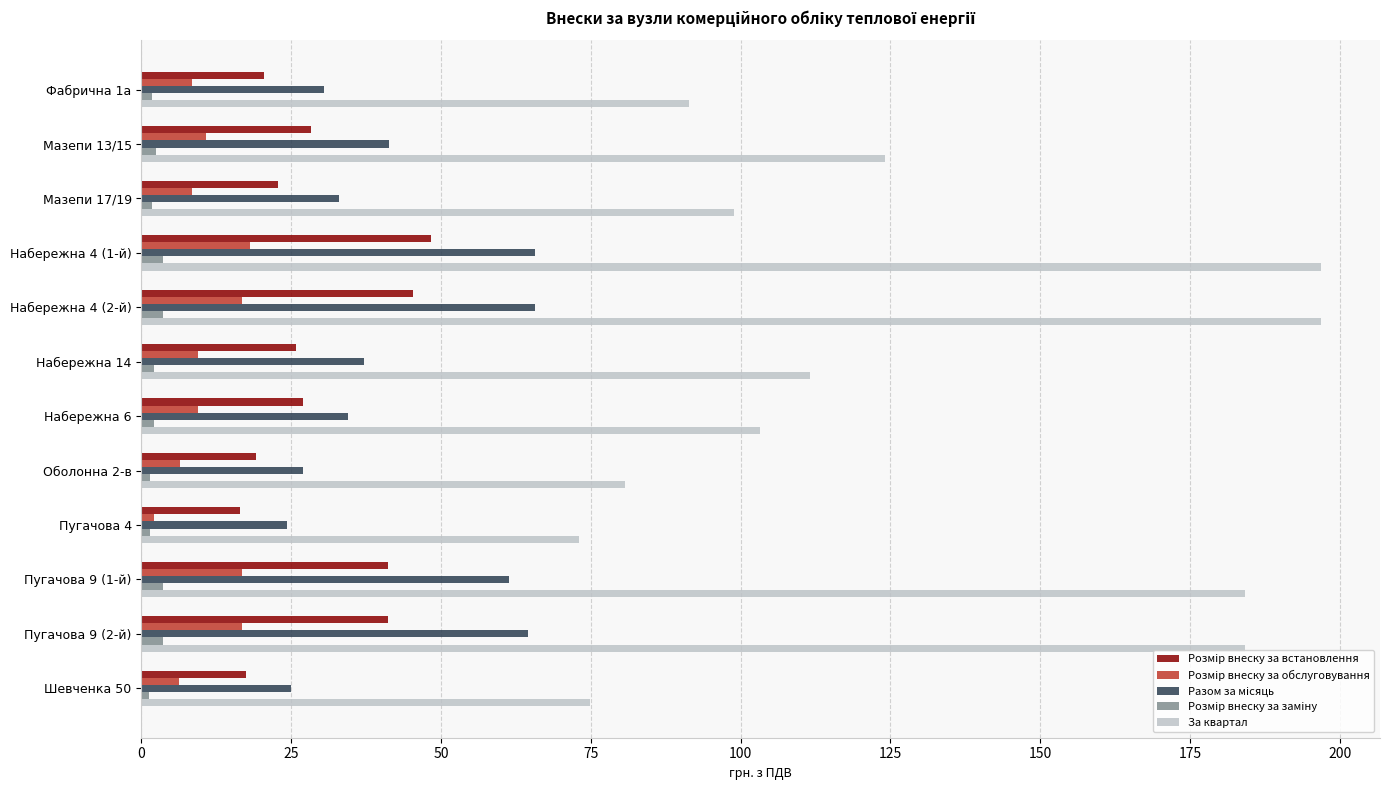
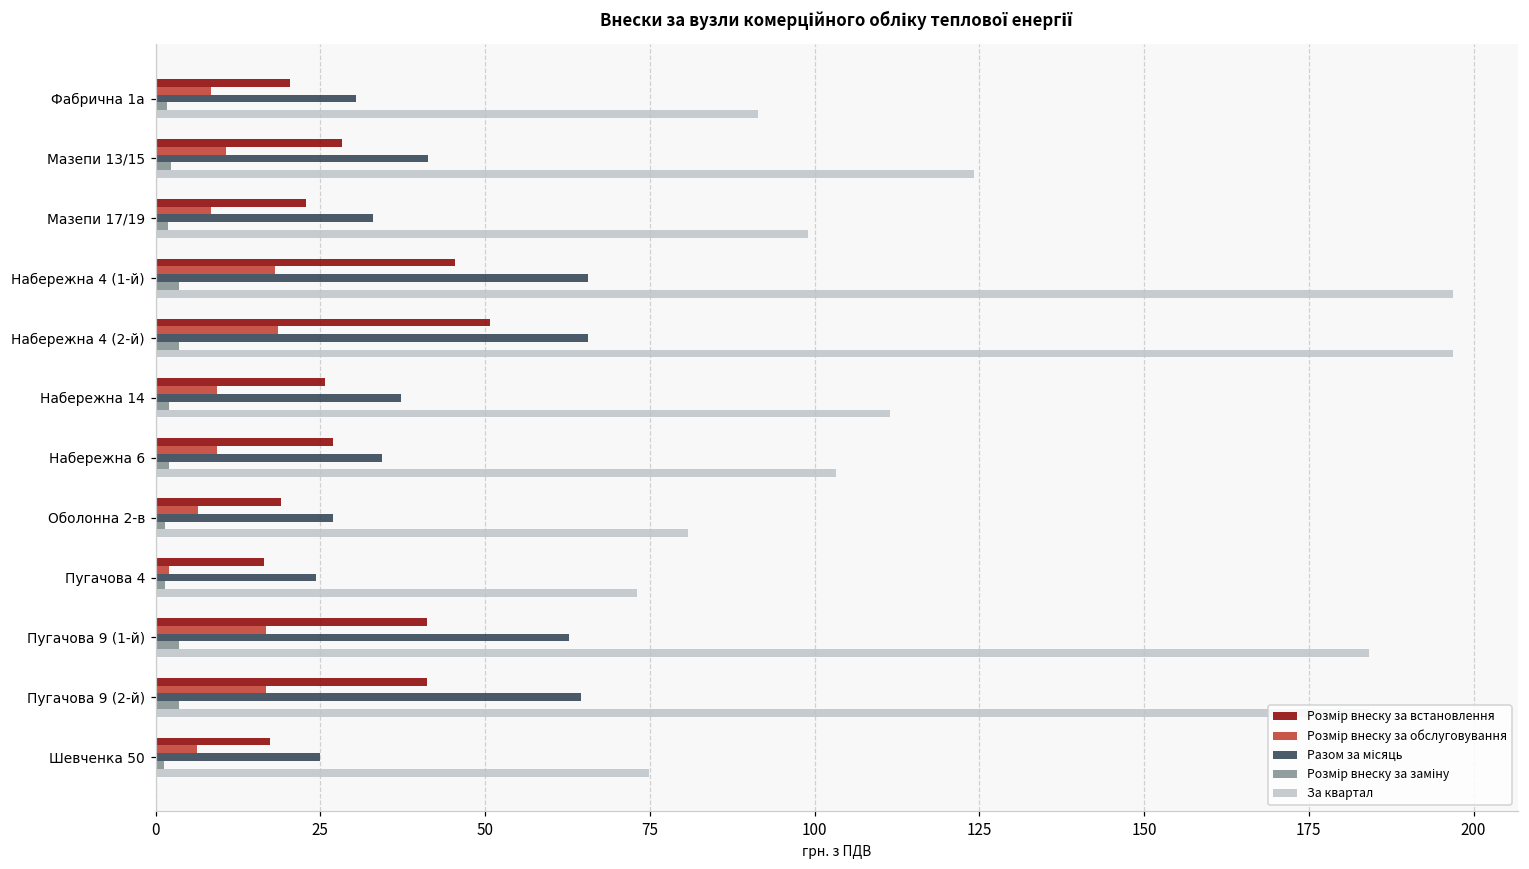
  {
    "Розмір внеску за встановлення": {
      "Фабрична 1а": 20,
      "Мазепи 13/15": 28,
      "Мазепи 17/19": 23,
-     "Набережна 4 (1-й)": 48,
-     "Набережна 4 (2-й)": 45,
+     "Набережна 4 (1-й)": 45,
+     "Набережна 4 (2-й)": 51,
      "Набережна 14": 26,
      "Набережна 6": 27,
      "Оболонна 2-в": 19,
      "Пугачова 4": 16,
      "Пугачова 9 (1-й)": 41,
      "Пугачова 9 (2-й)": 41,
      "Шевченка 50": 17
    },
    "Розмір внеску за обслуговування": {
      "Фабрична 1а": 8,
      "Мазепи 13/15": 11,
      "Мазепи 17/19": 8,
      "Набережна 4 (1-й)": 18,
-     "Набережна 4 (2-й)": 17,
+     "Набережна 4 (2-й)": 19,
      "Набережна 14": 9,
      "Набережна 6": 9,
      "Оболонна 2-в": 6,
      "Пугачова 4": 2,
      "Пугачова 9 (1-й)": 17,
      "Пугачова 9 (2-й)": 17,
      "Шевченка 50": 6
    },
    "Разом за місяць": {
      "Фабрична 1а": 30,
      "Мазепи 13/15": 41,
      "Мазепи 17/19": 33,
      "Набережна 4 (1-й)": 66,
      "Набережна 4 (2-й)": 66,
      "Набережна 14": 37,
      "Набережна 6": 34,
      "Оболонна 2-в": 27,
      "Пугачова 4": 24,
-     "Пугачова 9 (1-й)": 61,
+     "Пугачова 9 (1-й)": 63,
      "Пугачова 9 (2-й)": 65,
      "Шевченка 50": 25
    },
    "Розмір внеску за заміну": {
      "Фабрична 1а": 2,
      "Мазепи 13/15": 2,
      "Мазепи 17/19": 2,
      "Набережна 4 (1-й)": 4,
      "Набережна 4 (2-й)": 4,
      "Набережна 14": 2,
      "Набережна 6": 2,
      "Оболонна 2-в": 1,
      "Пугачова 4": 1,
      "Пугачова 9 (1-й)": 4,
      "Пугачова 9 (2-й)": 4,
      "Шевченка 50": 1
    },
    "За квартал": {
      "Фабрична 1а": 91,
      "Мазепи 13/15": 124,
      "Мазепи 17/19": 99,
      "Набережна 4 (1-й)": 197,
      "Набережна 4 (2-й)": 197,
      "Набережна 14": 112,
      "Набережна 6": 103,
      "Оболонна 2-в": 81,
      "Пугачова 4": 73,
      "Пугачова 9 (1-й)": 184,
      "Пугачова 9 (2-й)": 184,
      "Шевченка 50": 75
    }
  }
